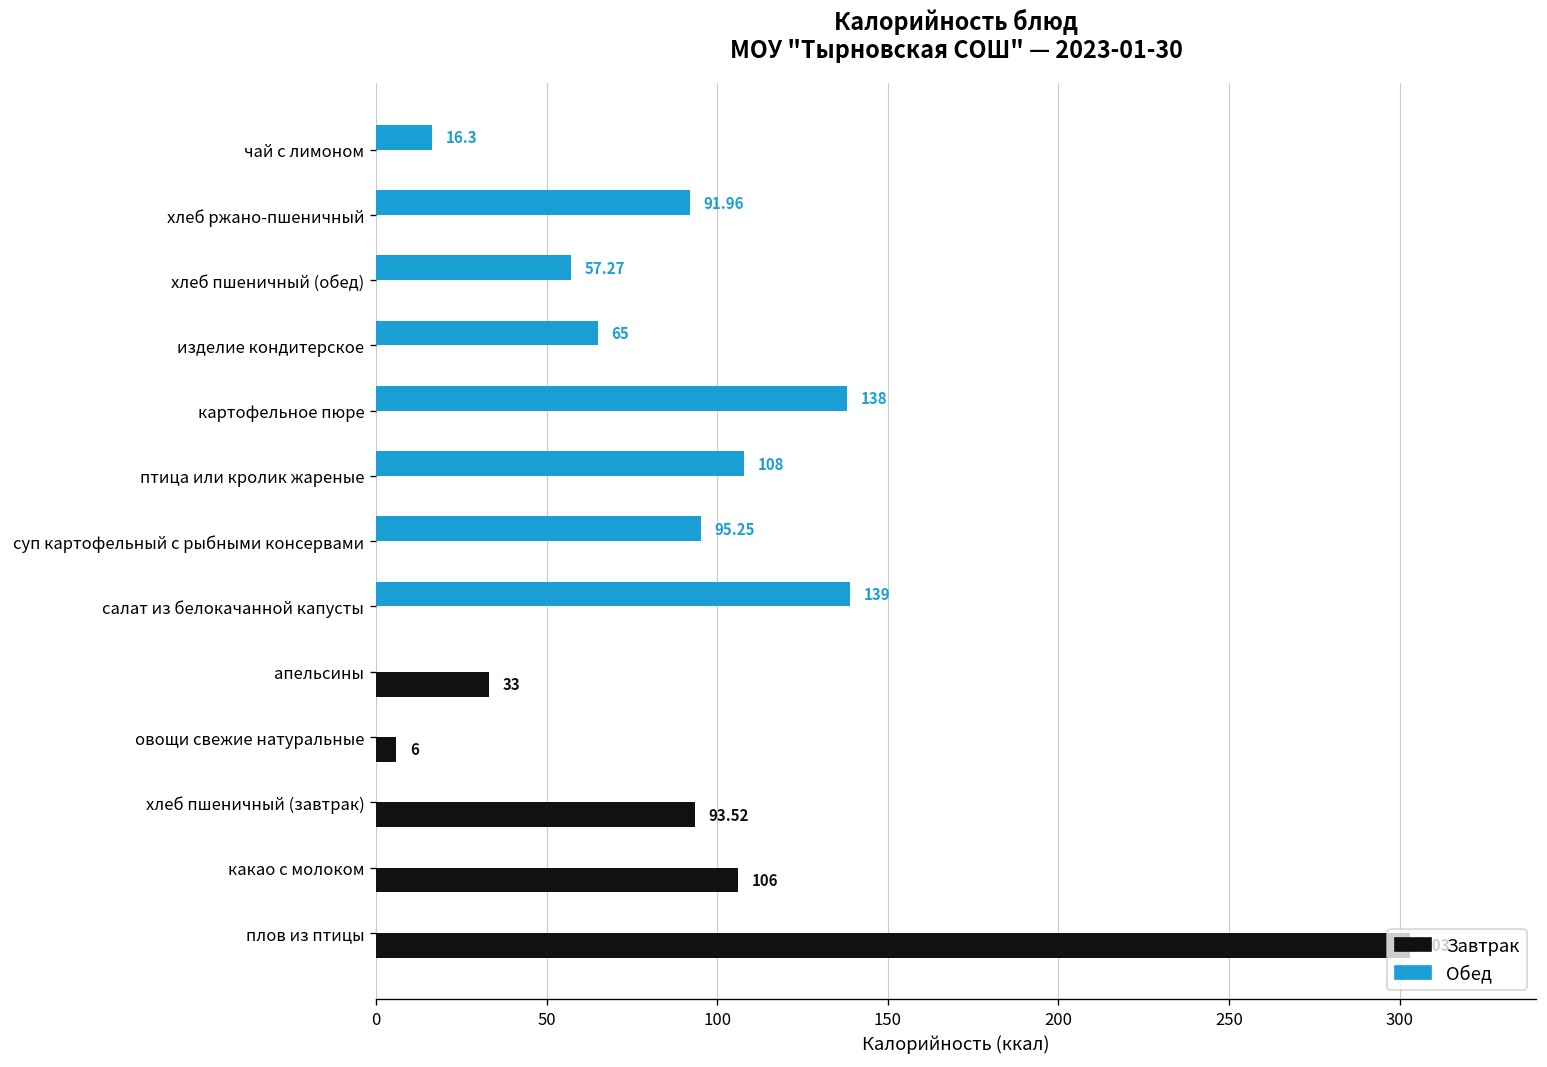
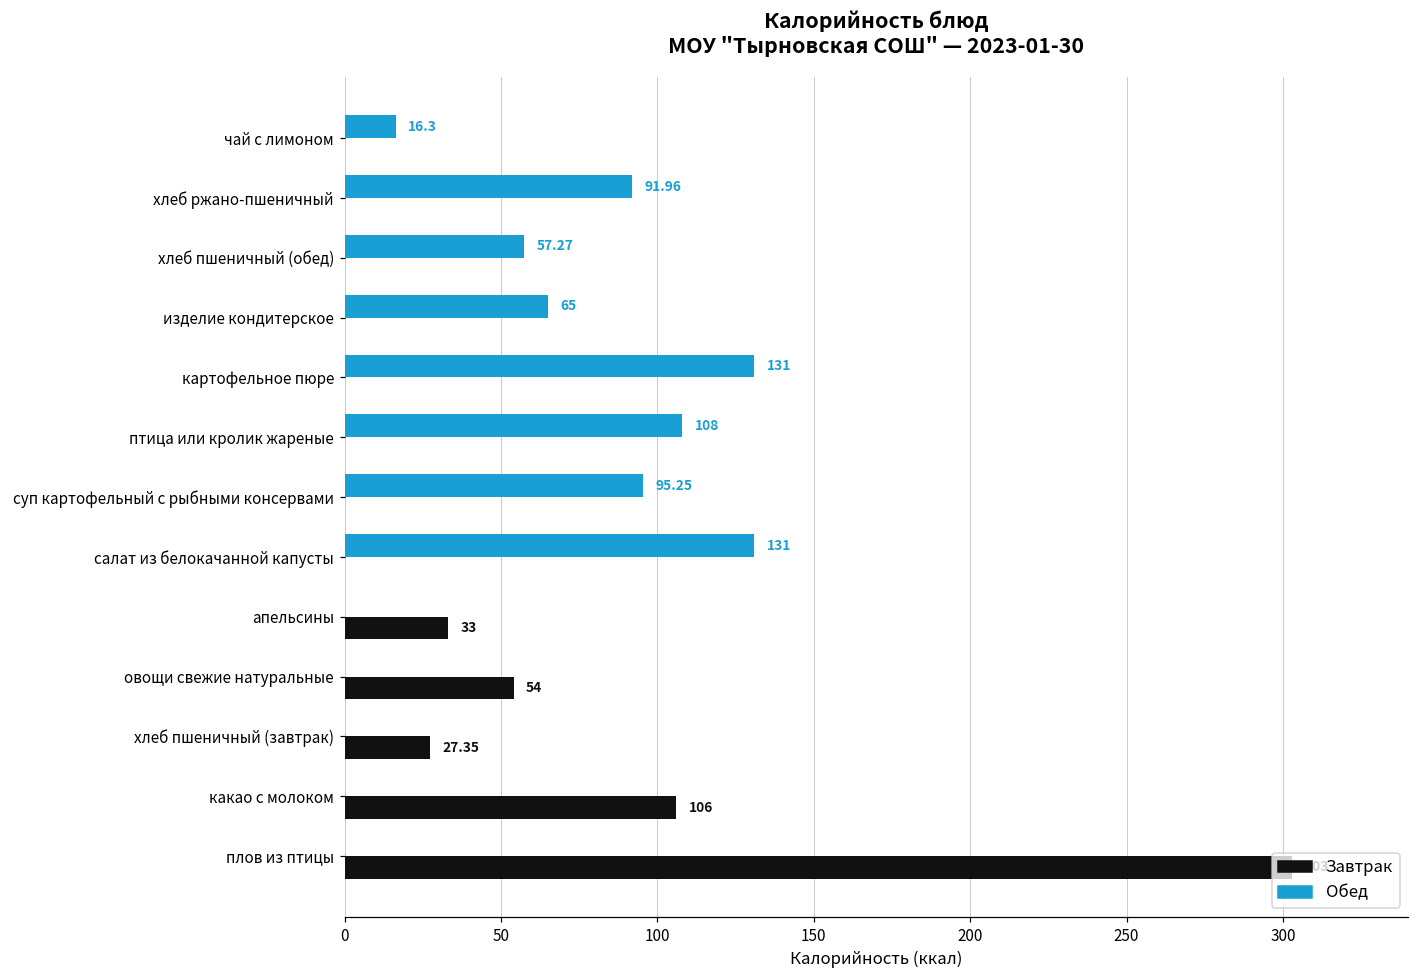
  {
    "Завтрак": {
      "апельсины": 33,
-     "овощи свежие натуральные": 6,
-     "хлеб пшеничный (завтрак)": 93.52,
+     "овощи свежие натуральные": 54,
+     "хлеб пшеничный (завтрак)": 27.35,
      "какао с молоком": 106
    },
    "Обед": {
      "чай с лимоном": 16.3,
      "хлеб ржано-пшеничный": 91.96,
      "хлеб пшеничный (обед)": 57.27,
      "изделие кондитерское": 65,
-     "картофельное пюре": 138,
+     "картофельное пюре": 131,
      "птица или кролик жареные": 108,
      "суп картофельный с рыбными консервами": 95.25,
-     "салат из белокачанной капусты": 139
+     "салат из белокачанной капусты": 131
    }
  }
